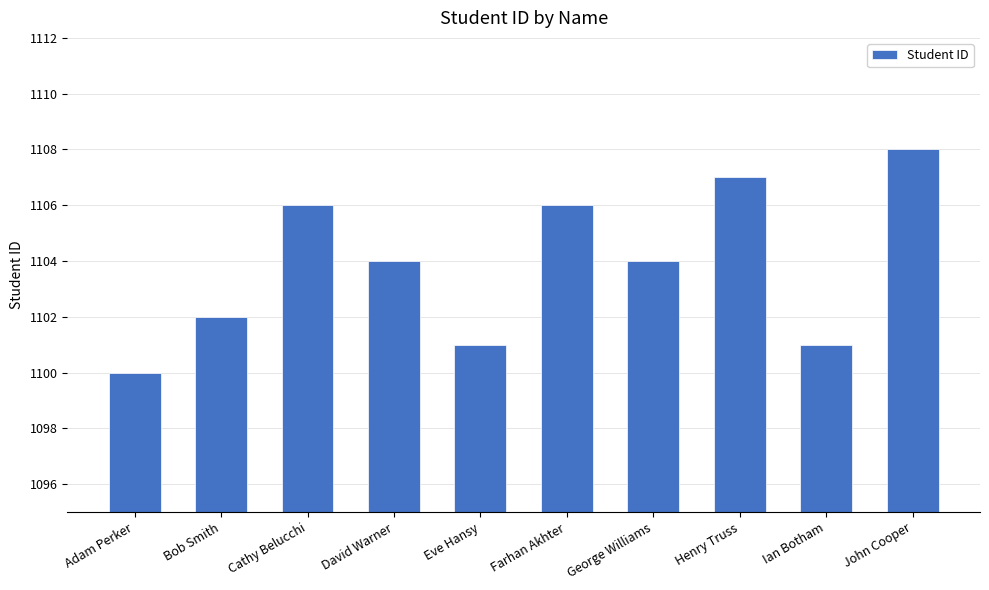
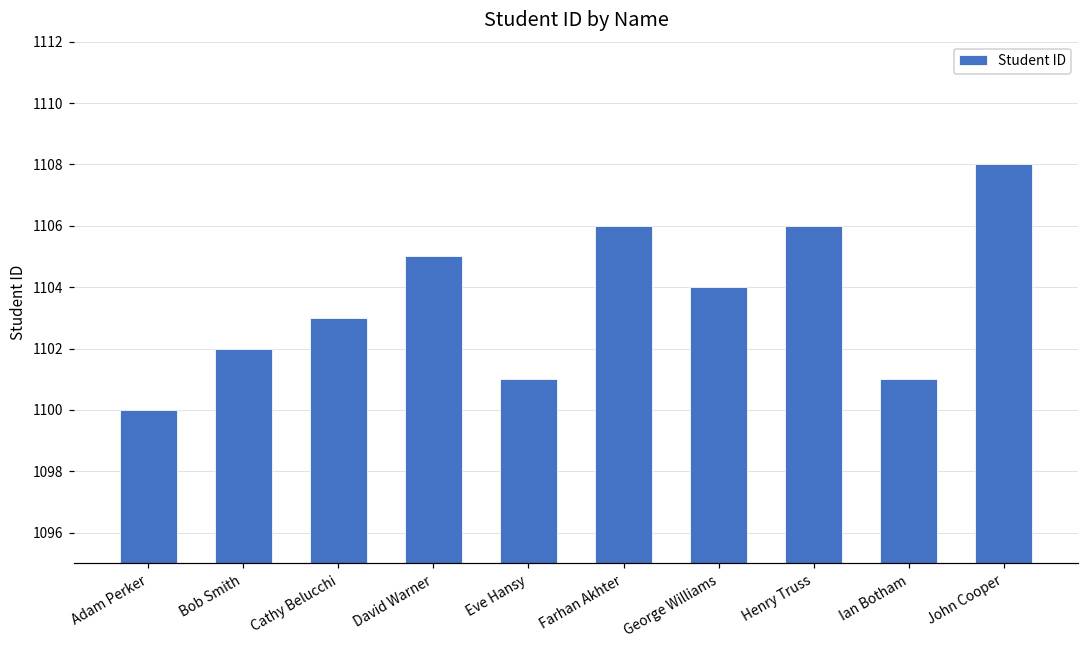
  {
    "Adam Perker": 1100,
    "Bob Smith": 1102,
-   "Cathy Belucchi": 1106,
-   "David Warner": 1104,
+   "Cathy Belucchi": 1103,
+   "David Warner": 1105,
    "Eve Hansy": 1101,
    "Farhan Akhter": 1106,
    "George Williams": 1104,
-   "Henry Truss": 1107,
+   "Henry Truss": 1106,
    "Ian Botham": 1101,
    "John Cooper": 1108
  }
